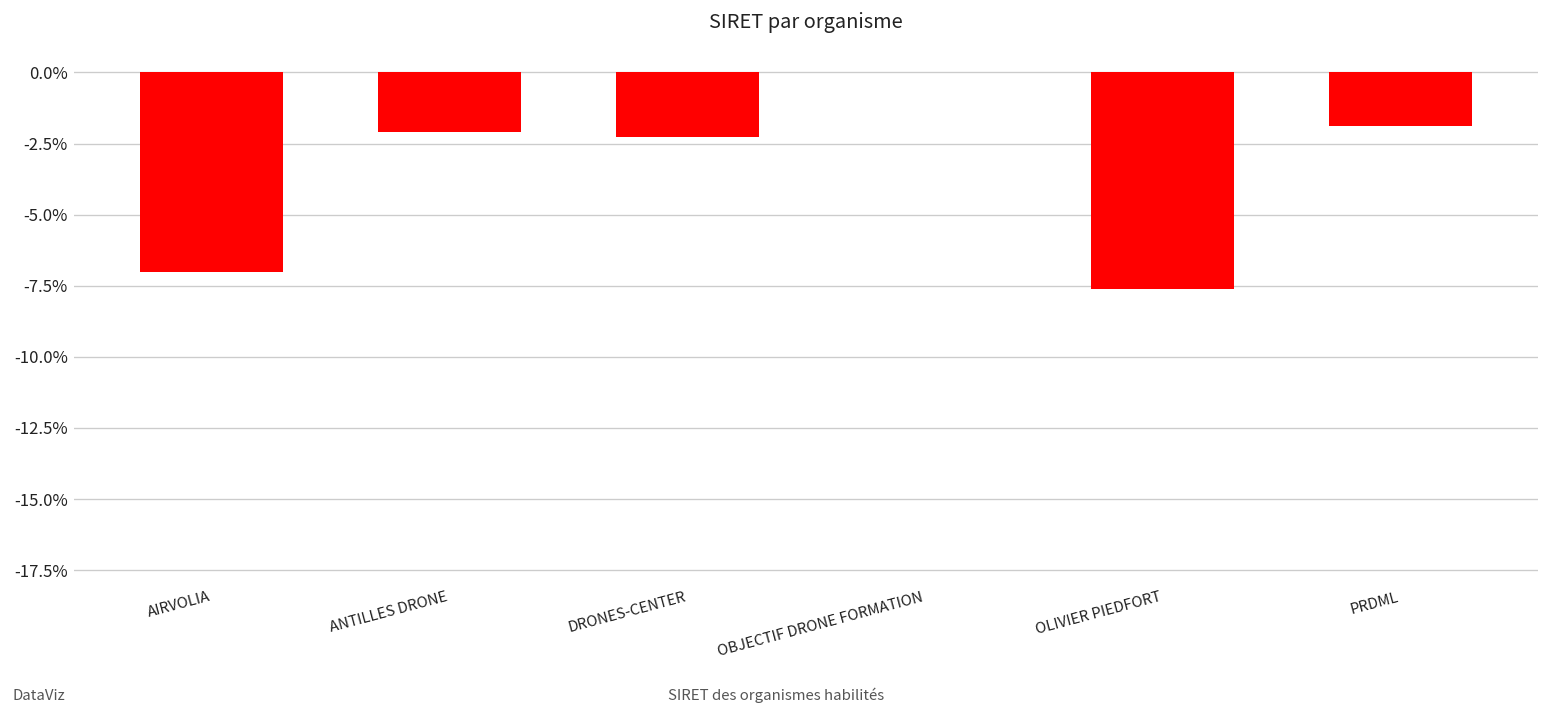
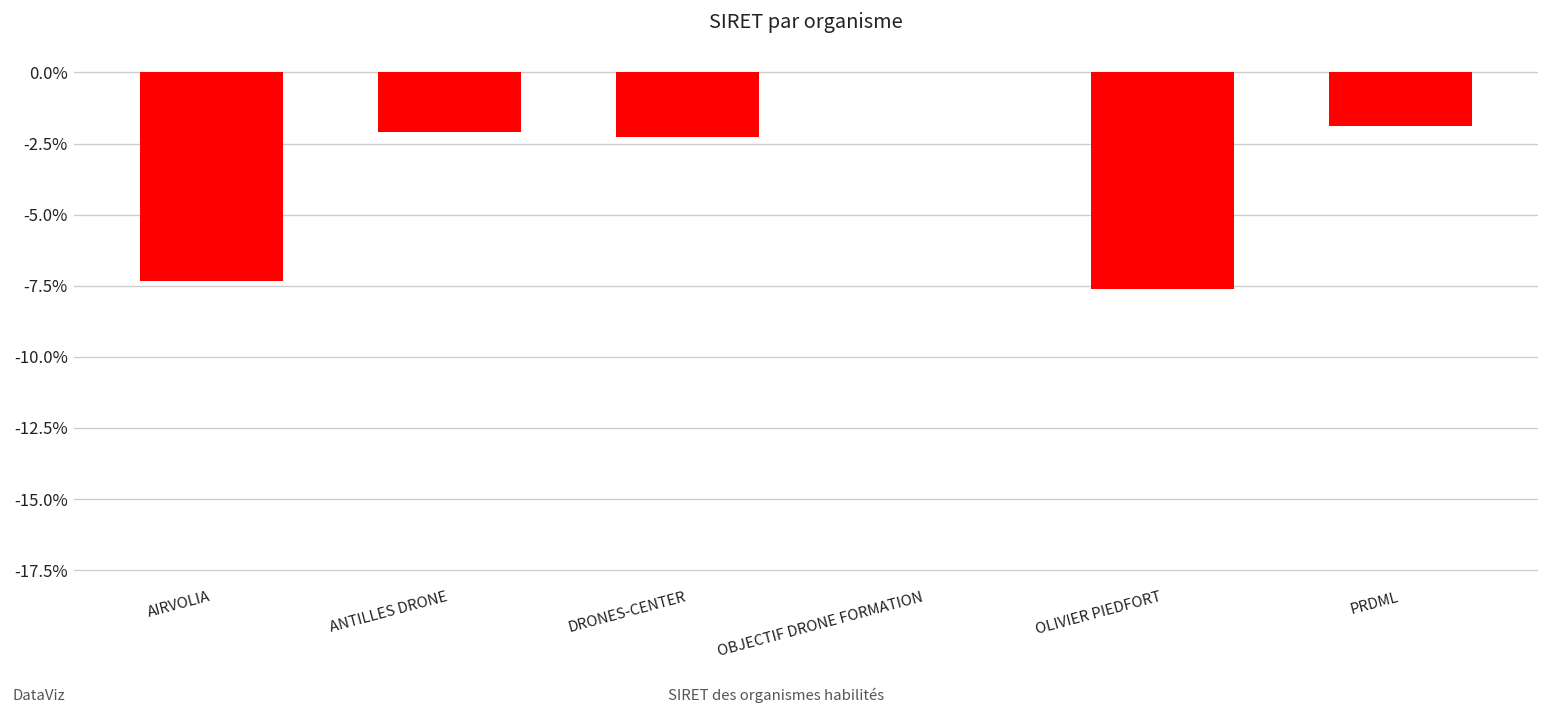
  {
-   "AIRVOLIA": "-7.0%",
+   "AIRVOLIA": "-7.3%",
    "ANTILLES DRONE": "-2.1%",
    "DRONES-CENTER": "-2.3%",
    "OBJECTIF DRONE FORMATION": "0.0%",
    "OLIVIER PIEDFORT": "-7.6%",
    "PRDML": "-1.9%"
  }
